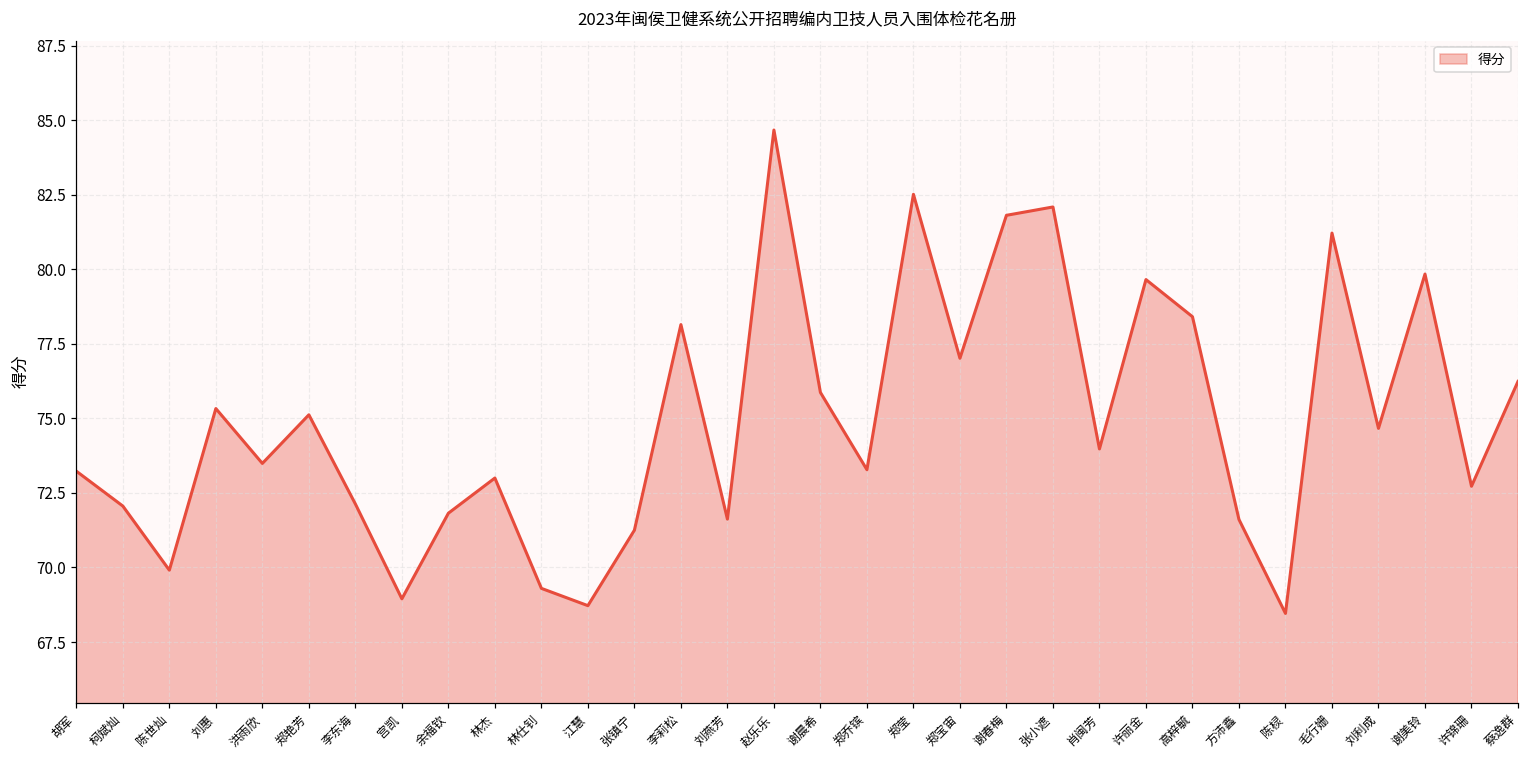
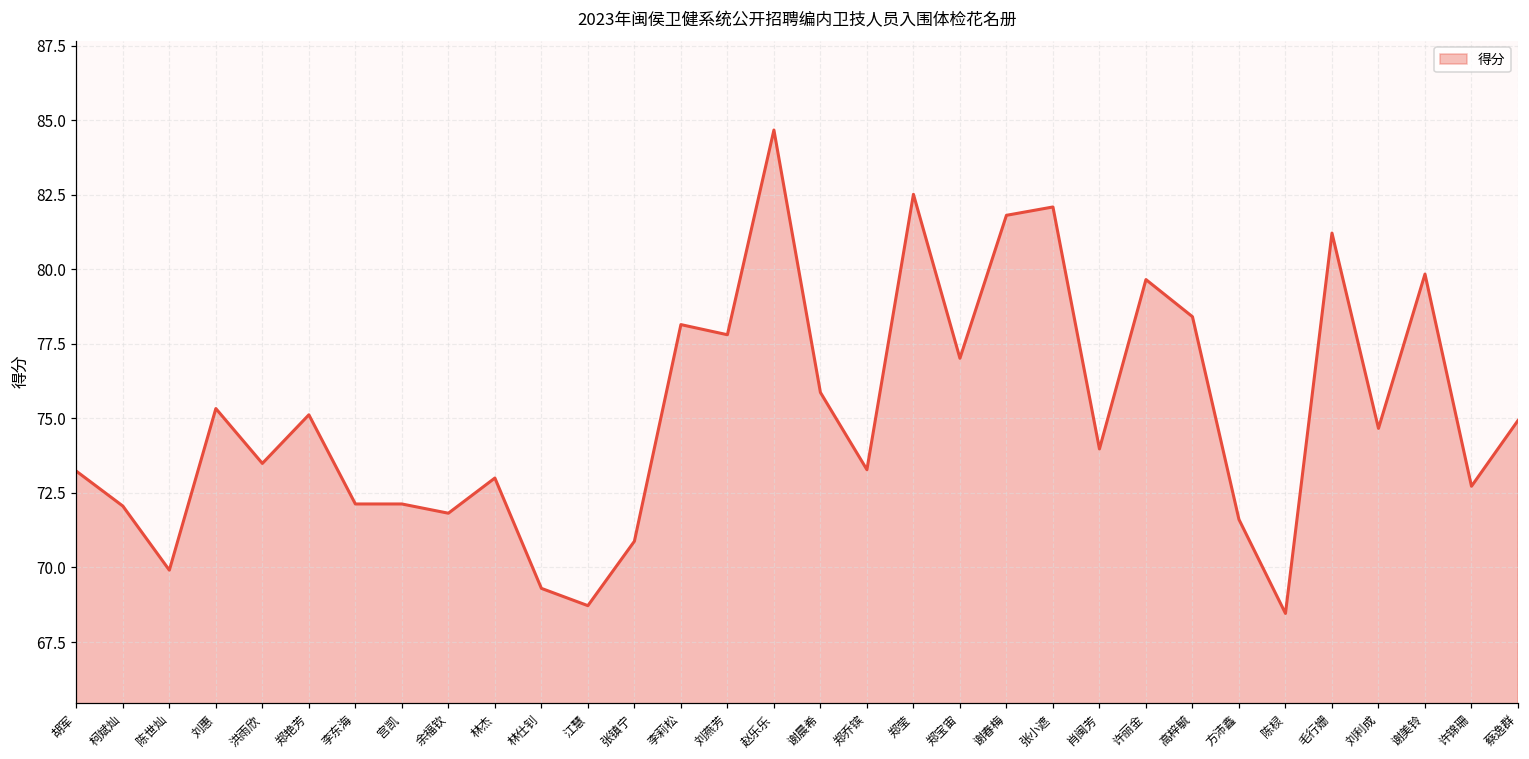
  {
    "胡军": 73.2,
    "柯斌灿": 72.1,
    "陈世灿": 69.9,
    "刘惠": 75.3,
    "洪雨欣": 73.5,
    "郑艳芳": 75.1,
    "李东海": 72.1,
-   "宫凯": 69.0,
+   "宫凯": 72.1,
    "余福钦": 71.8,
    "林杰": 73.0,
    "林仕钊": 69.3,
    "江慧": 68.7,
-   "张镇宁": 71.3,
+   "张镇宁": 70.9,
    "李莉松": 78.1,
-   "刘燕芳": 71.6,
+   "刘燕芳": 77.8,
    "赵乐乐": 84.7,
    "谢晨希": 75.9,
    "郑乔镔": 73.3,
    "郑莹": 82.5,
    "郑宝宙": 77.0,
    "谢春梅": 81.8,
    "张小遮": 82.1,
    "肖闽芳": 74.0,
    "许丽金": 79.7,
    "高梓毓": 78.4,
    "方沛鑫": 71.6,
    "陈棂": 68.5,
    "毛行姗": 81.2,
    "刘利成": 74.7,
    "谢美铃": 79.8,
    "许锦珊": 72.7,
-   "蔡逸群": 76.2
+   "蔡逸群": 74.9
  }
